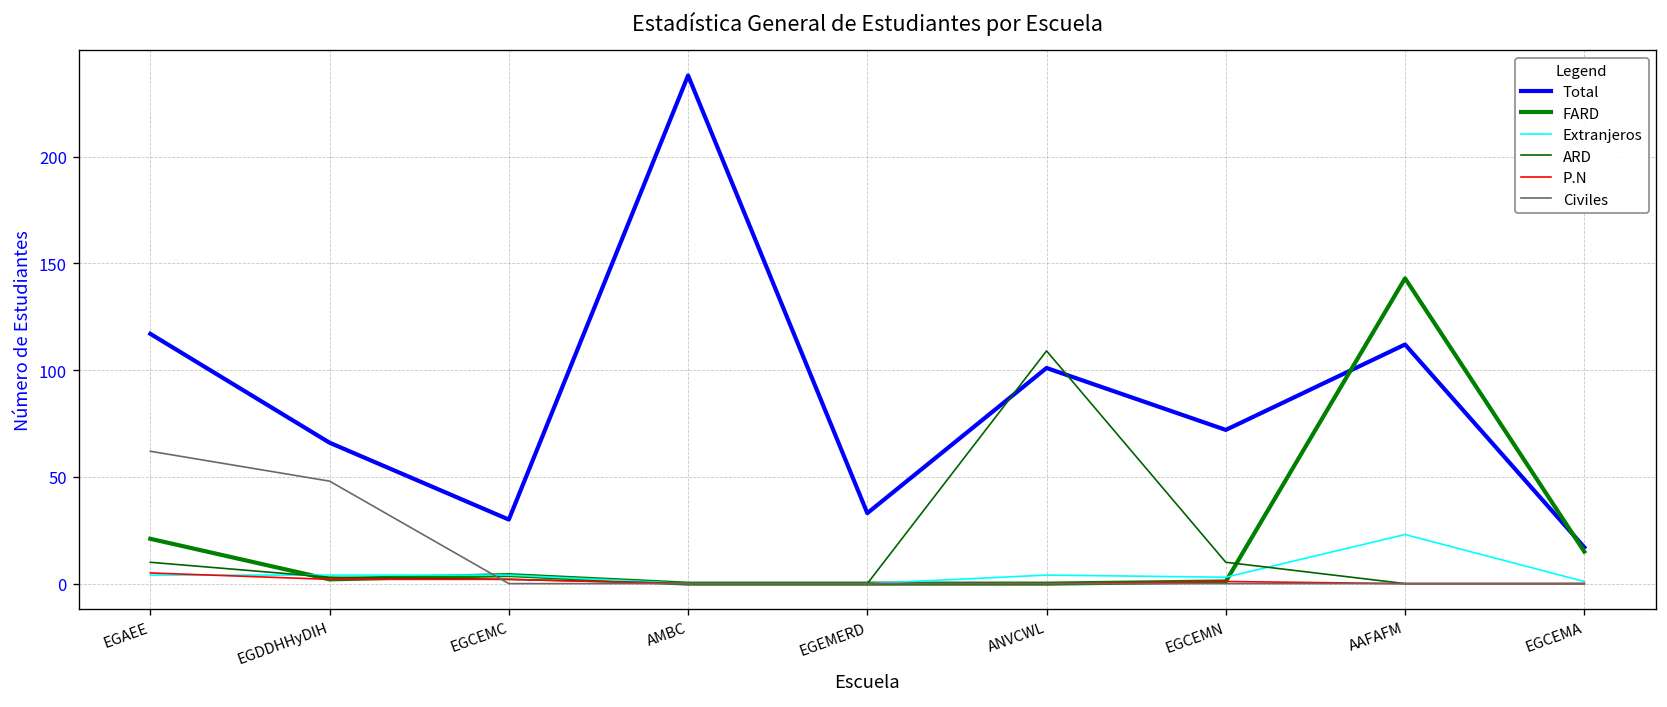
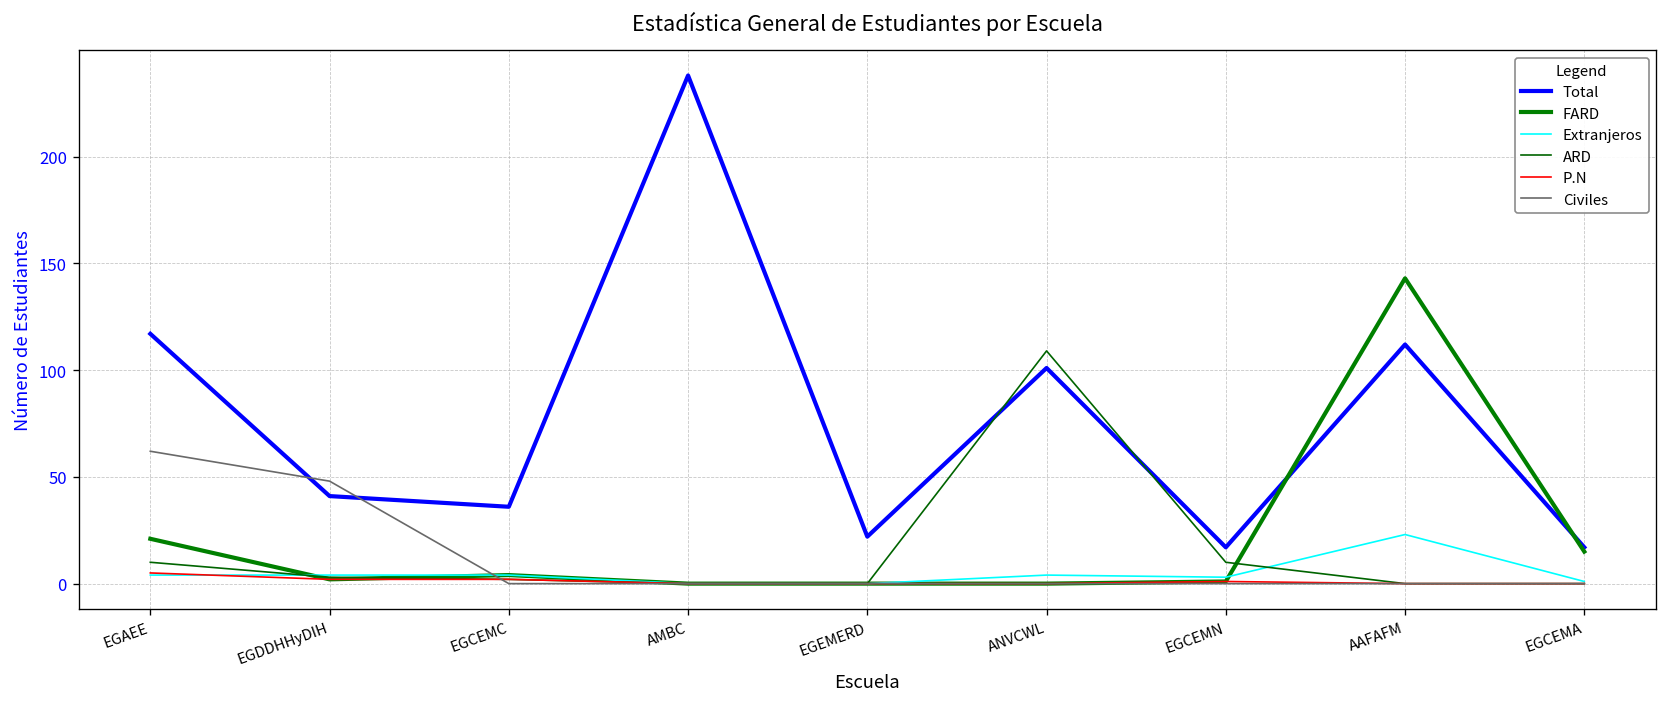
  {
    "Total": {
      "EGAEE": 117,
-     "EGDDHHyDIH": 66,
-     "EGCEMC": 30,
+     "EGDDHHyDIH": 41,
+     "EGCEMC": 36,
      "AMBC": 238,
-     "EGEMERD": 33,
+     "EGEMERD": 22,
      "ANVCWL": 101,
-     "EGCEMN": 72,
+     "EGCEMN": 17,
      "AAFAFM": 112,
      "EGCEMA": 17
    },
    "Extranjeros": {
      "ANVCWL": 4,
      "EGCEMN": 3,
      "AAFAFM": 23
    },
    "Civiles": {
      "EGAEE": 62,
      "EGDDHHyDIH": 48,
      "EGCEMC": 0
    }
  }
